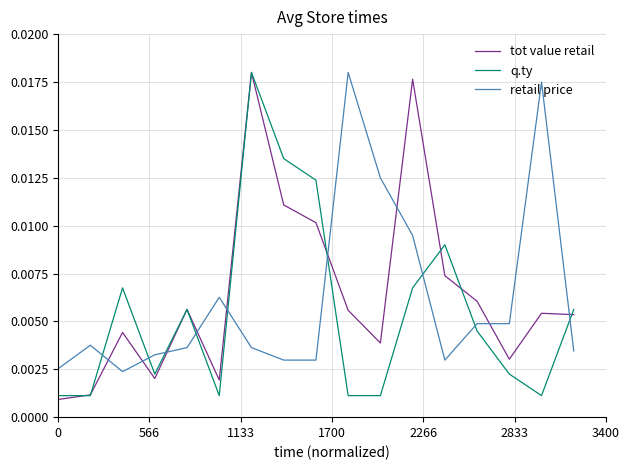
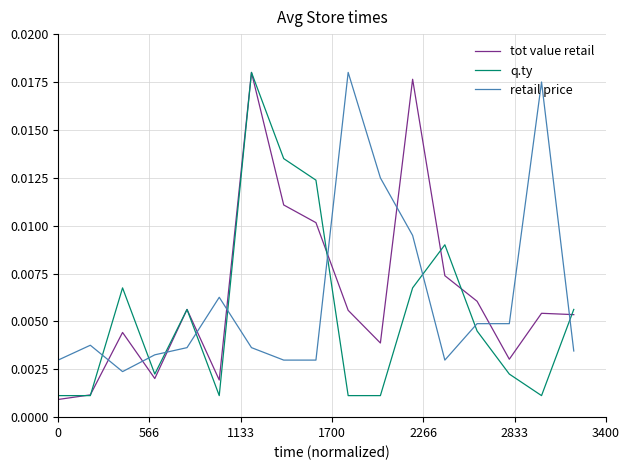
  {
    "tot value retail": {
      "0": 0.0009
    },
    "q.ty": {
      "0": 0.0011
    },
    "retail price": {
-     "0": 0.0025
+     "0": 0.0030
    }
  }
